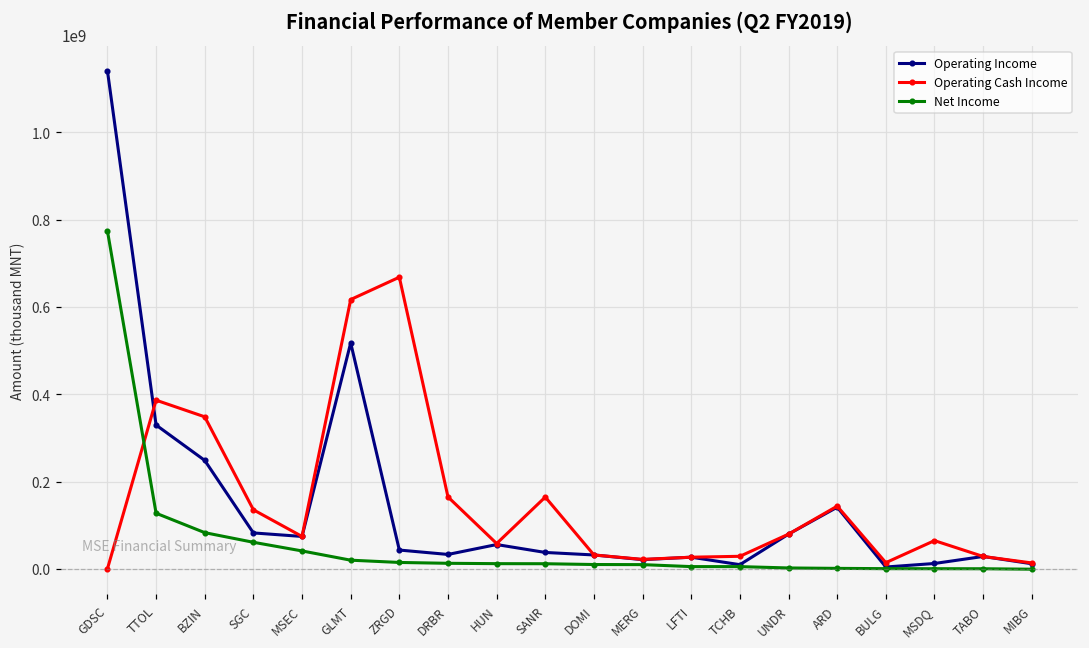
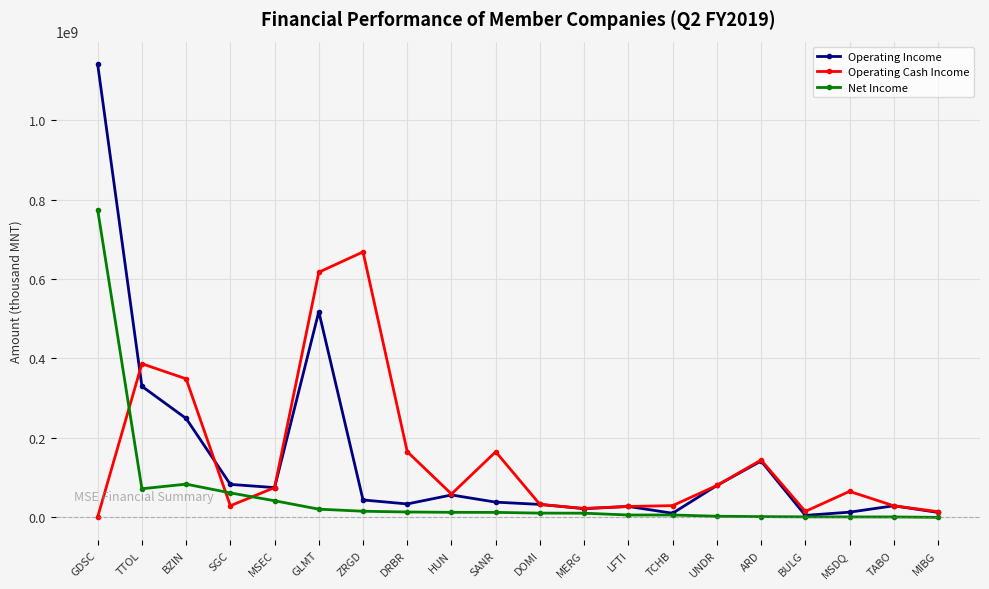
  {
    "Operating Income": {
      "GDSC": 1140000000,
      "TTOL": 330000000,
      "BZIN": 250000000,
      "SGC": 80000000,
      "GLMT": 520000000,
      "ZRGD": 40000000,
      "DRBR": 30000000,
      "SANR": 40000000,
      "MSDQ": 10000000
    },
    "Operating Cash Income": {
      "GDSC": 0,
      "TTOL": 390000000,
      "BZIN": 350000000,
-     "SGC": 140000000,
+     "SGC": 30000000,
      "GLMT": 620000000,
      "ZRGD": 670000000,
      "DRBR": 160000000,
      "SANR": 160000000,
      "TCHB": 30000000,
      "BULG": 10000000,
      "MSDQ": 60000000
    },
    "Net Income": {
      "GDSC": 770000000,
-     "TTOL": 130000000,
+     "TTOL": 70000000,
      "BZIN": 80000000,
      "SGC": 60000000,
      "MSEC": 40000000,
      "GLMT": 20000000,
      "ZRGD": 10000000,
      "DRBR": 10000000,
      "HUN": 10000000,
      "SANR": 10000000,
      "DOMI": 10000000,
      "MERG": 10000000,
      "LFTI": 10000000,
      "UNDR": 0,
      "ARD": 0,
      "MSDQ": 0,
      "TABO": 0,
      "MIBG": 0
    }
  }
